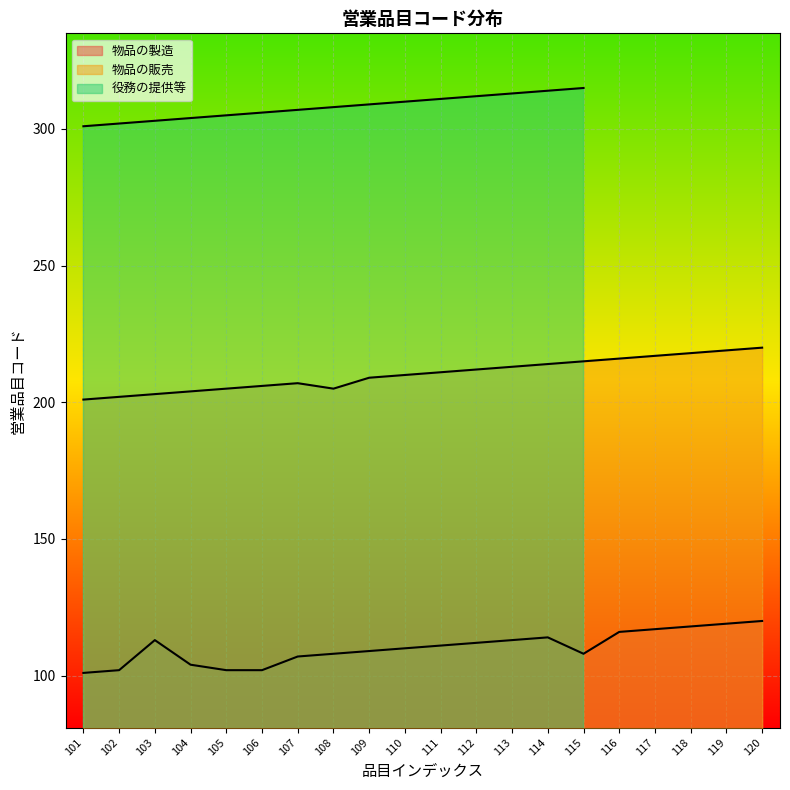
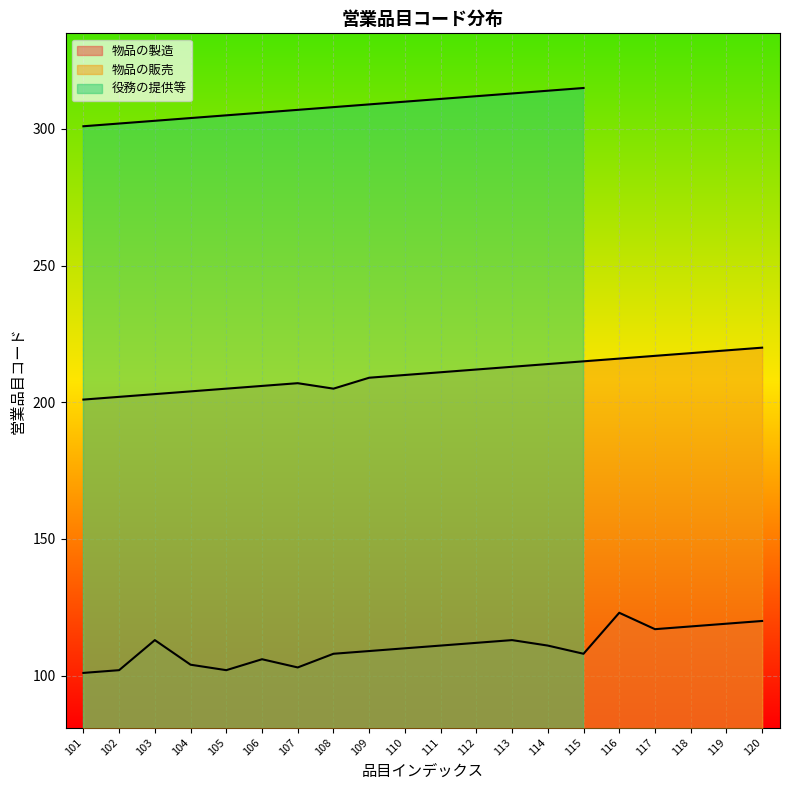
  {
    "物品の製造": {
      "101": 101,
      "102": 102,
      "103": 113,
      "104": 104,
      "105": 102,
-     "106": 102,
-     "107": 107,
+     "106": 106,
+     "107": 103,
      "108": 108,
      "109": 109,
      "110": 110,
      "111": 111,
      "112": 112,
      "113": 113,
-     "114": 114,
+     "114": 111,
      "115": 108,
-     "116": 116,
+     "116": 123,
      "117": 117,
      "118": 118,
      "119": 119,
      "120": 120
    },
    "物品の販売": {
      "101": 201,
      "102": 202,
      "103": 203,
      "104": 204,
      "105": 205,
      "106": 206,
      "107": 207,
      "108": 205,
      "109": 209,
      "110": 210,
      "111": 211,
      "112": 212,
      "113": 213,
      "114": 214,
      "115": 215,
      "116": 216,
      "117": 217,
      "118": 218,
      "119": 219,
      "120": 220
    },
    "役務の提供等": {
      "101": 301,
      "102": 302,
      "103": 303,
      "104": 304,
      "105": 305,
      "106": 306,
      "107": 307,
      "108": 308,
      "109": 309,
      "110": 310,
      "111": 311,
      "112": 312,
      "113": 313,
      "114": 314,
      "115": 315
    }
  }
